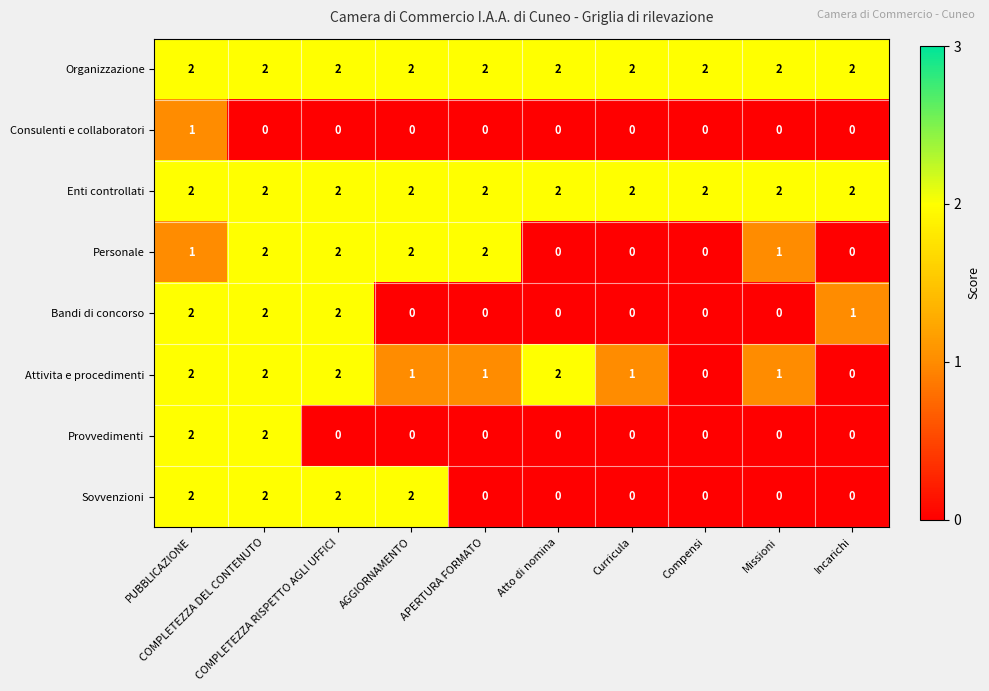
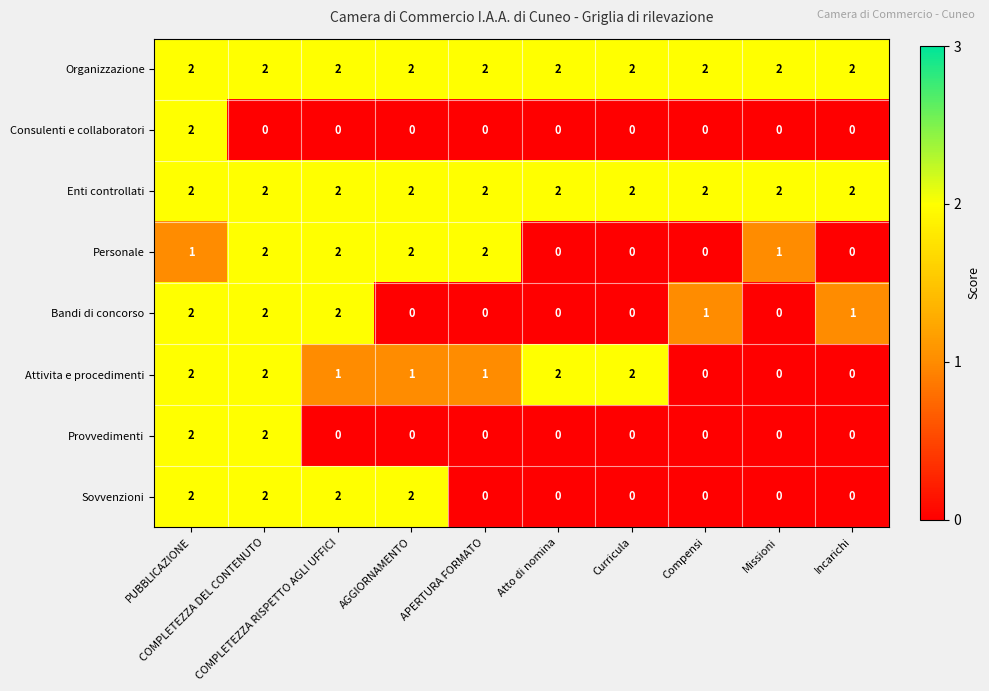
  {
    "Organizzazione": {
      "PUBBLICAZIONE": 2,
      "COMPLETEZZA DEL CONTENUTO": 2,
      "COMPLETEZZA RISPETTO AGLI UFFICI": 2,
      "AGGIORNAMENTO": 2,
      "APERTURA FORMATO": 2,
      "Atto di nomina": 2,
      "Curricula": 2,
      "Compensi": 2,
      "Missioni": 2,
      "Incarichi": 2
    },
    "Consulenti e collaboratori": {
-     "PUBBLICAZIONE": 1,
+     "PUBBLICAZIONE": 2,
      "COMPLETEZZA DEL CONTENUTO": 0,
      "COMPLETEZZA RISPETTO AGLI UFFICI": 0,
      "AGGIORNAMENTO": 0,
      "APERTURA FORMATO": 0,
      "Atto di nomina": 0,
      "Curricula": 0,
      "Compensi": 0,
      "Missioni": 0,
      "Incarichi": 0
    },
    "Enti controllati": {
      "PUBBLICAZIONE": 2,
      "COMPLETEZZA DEL CONTENUTO": 2,
      "COMPLETEZZA RISPETTO AGLI UFFICI": 2,
      "AGGIORNAMENTO": 2,
      "APERTURA FORMATO": 2,
      "Atto di nomina": 2,
      "Curricula": 2,
      "Compensi": 2,
      "Missioni": 2,
      "Incarichi": 2
    },
    "Personale": {
      "PUBBLICAZIONE": 1,
      "COMPLETEZZA DEL CONTENUTO": 2,
      "COMPLETEZZA RISPETTO AGLI UFFICI": 2,
      "AGGIORNAMENTO": 2,
      "APERTURA FORMATO": 2,
      "Atto di nomina": 0,
      "Curricula": 0,
      "Compensi": 0,
      "Missioni": 1,
      "Incarichi": 0
    },
    "Bandi di concorso": {
      "PUBBLICAZIONE": 2,
      "COMPLETEZZA DEL CONTENUTO": 2,
      "COMPLETEZZA RISPETTO AGLI UFFICI": 2,
      "AGGIORNAMENTO": 0,
      "APERTURA FORMATO": 0,
      "Atto di nomina": 0,
      "Curricula": 0,
-     "Compensi": 0,
+     "Compensi": 1,
      "Missioni": 0,
      "Incarichi": 1
    },
    "Attivita e procedimenti": {
      "PUBBLICAZIONE": 2,
      "COMPLETEZZA DEL CONTENUTO": 2,
-     "COMPLETEZZA RISPETTO AGLI UFFICI": 2,
+     "COMPLETEZZA RISPETTO AGLI UFFICI": 1,
      "AGGIORNAMENTO": 1,
      "APERTURA FORMATO": 1,
      "Atto di nomina": 2,
-     "Curricula": 1,
+     "Curricula": 2,
      "Compensi": 0,
-     "Missioni": 1,
+     "Missioni": 0,
      "Incarichi": 0
    },
    "Provvedimenti": {
      "PUBBLICAZIONE": 2,
      "COMPLETEZZA DEL CONTENUTO": 2,
      "COMPLETEZZA RISPETTO AGLI UFFICI": 0,
      "AGGIORNAMENTO": 0,
      "APERTURA FORMATO": 0,
      "Atto di nomina": 0,
      "Curricula": 0,
      "Compensi": 0,
      "Missioni": 0,
      "Incarichi": 0
    },
    "Sovvenzioni": {
      "PUBBLICAZIONE": 2,
      "COMPLETEZZA DEL CONTENUTO": 2,
      "COMPLETEZZA RISPETTO AGLI UFFICI": 2,
      "AGGIORNAMENTO": 2,
      "APERTURA FORMATO": 0,
      "Atto di nomina": 0,
      "Curricula": 0,
      "Compensi": 0,
      "Missioni": 0,
      "Incarichi": 0
    }
  }
